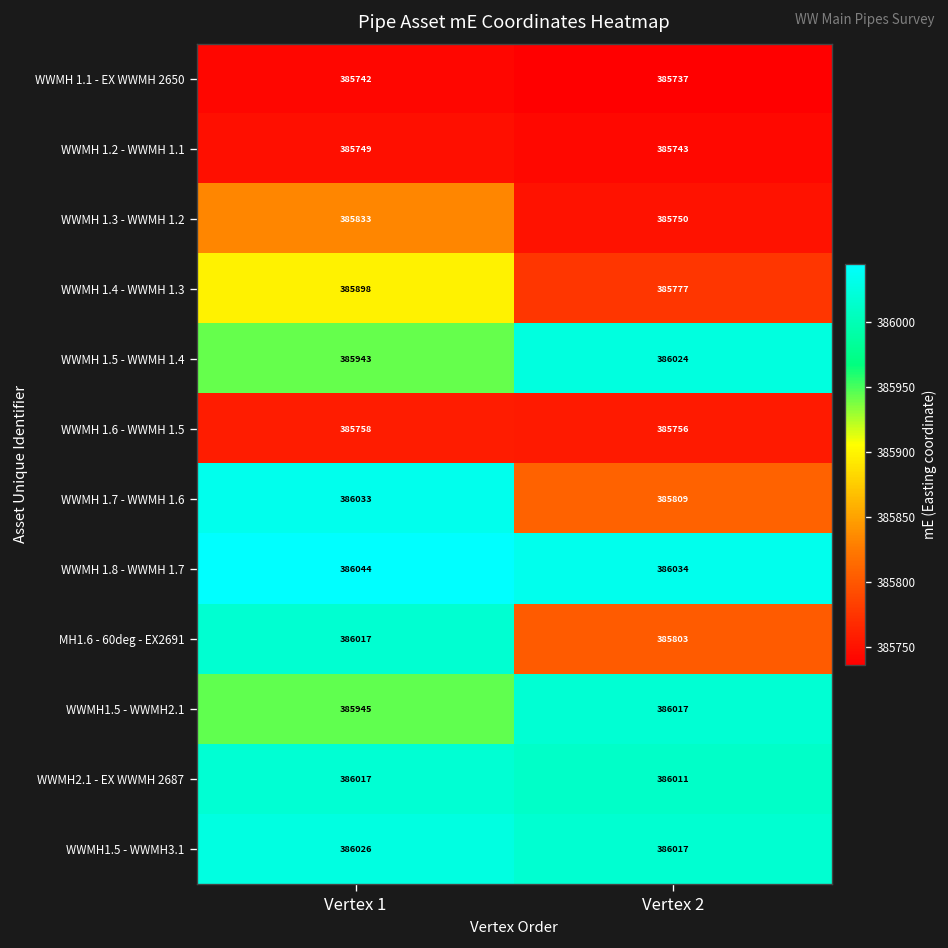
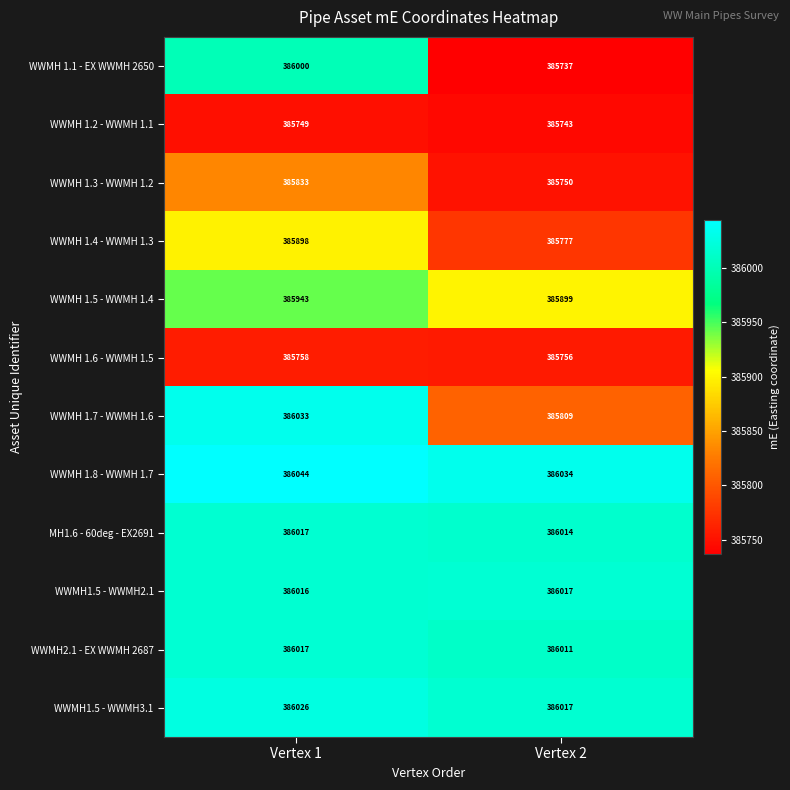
  {
    "WWMH 1.1 - EX WWMH 2650": {
-     "Vertex 1": 385742,
+     "Vertex 1": 386000,
      "Vertex 2": 385737
    },
    "WWMH 1.2 - WWMH 1.1": {
      "Vertex 1": 385749,
      "Vertex 2": 385743
    },
    "WWMH 1.3 - WWMH 1.2": {
      "Vertex 1": 385833,
      "Vertex 2": 385750
    },
    "WWMH 1.4 - WWMH 1.3": {
      "Vertex 1": 385898,
      "Vertex 2": 385777
    },
    "WWMH 1.5 - WWMH 1.4": {
      "Vertex 1": 385943,
-     "Vertex 2": 386024
+     "Vertex 2": 385899
    },
    "WWMH 1.6 - WWMH 1.5": {
      "Vertex 1": 385758,
      "Vertex 2": 385756
    },
    "WWMH 1.7 - WWMH 1.6": {
      "Vertex 1": 386033,
      "Vertex 2": 385809
    },
    "WWMH 1.8 - WWMH 1.7": {
      "Vertex 1": 386044,
      "Vertex 2": 386034
    },
    "MH1.6 - 60deg - EX2691": {
      "Vertex 1": 386017,
-     "Vertex 2": 385803
+     "Vertex 2": 386014
    },
    "WWMH1.5 - WWMH2.1": {
-     "Vertex 1": 385945,
+     "Vertex 1": 386016,
      "Vertex 2": 386017
    },
    "WWMH2.1 - EX WWMH 2687": {
      "Vertex 1": 386017,
      "Vertex 2": 386011
    },
    "WWMH1.5 - WWMH3.1": {
      "Vertex 1": 386026,
      "Vertex 2": 386017
    }
  }
